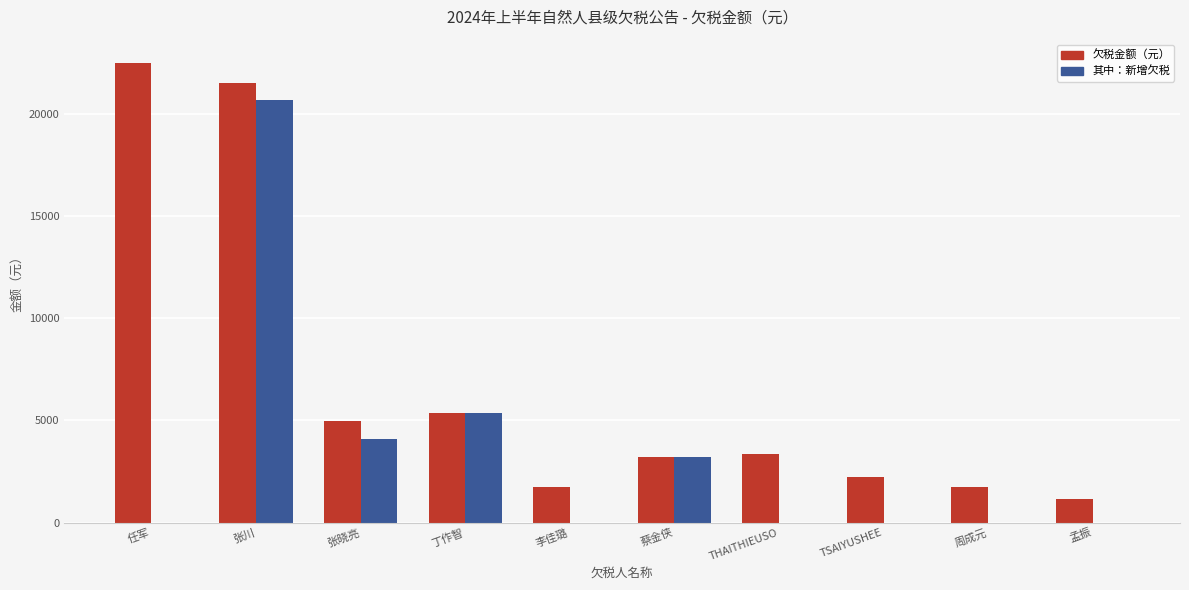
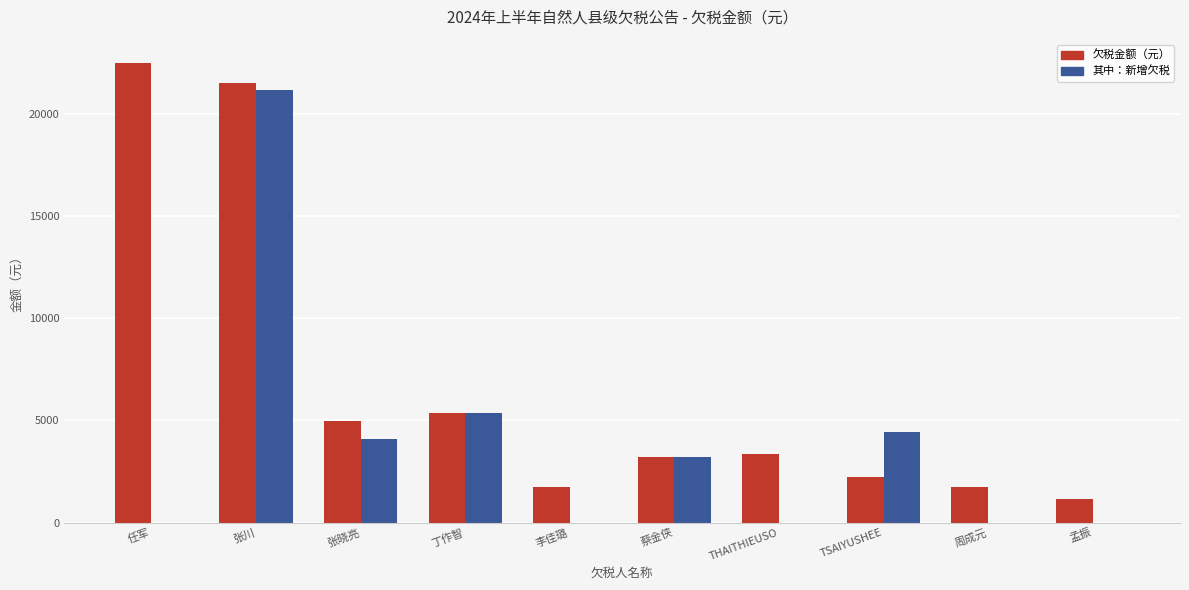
  {
    "欠税金额（元）": {
      "任军": 22500,
      "张川": 21500,
      "张晓亮": 5000,
      "丁作智": 5400,
      "李佳璐": 1700,
      "蔡金侠": 3200,
      "THAITHIEUSO": 3400,
      "TSAIYUSHEE": 2200,
      "周成元": 1700,
      "孟振": 1100
    },
    "其中：新增欠税": {
      "任军": 0,
-     "张川": 20700,
+     "张川": 21200,
      "张晓亮": 4100,
      "丁作智": 5400,
      "李佳璐": 0,
      "蔡金侠": 3200,
      "THAITHIEUSO": 0,
-     "TSAIYUSHEE": 0,
+     "TSAIYUSHEE": 4400,
      "周成元": 0,
      "孟振": 0
    }
  }
